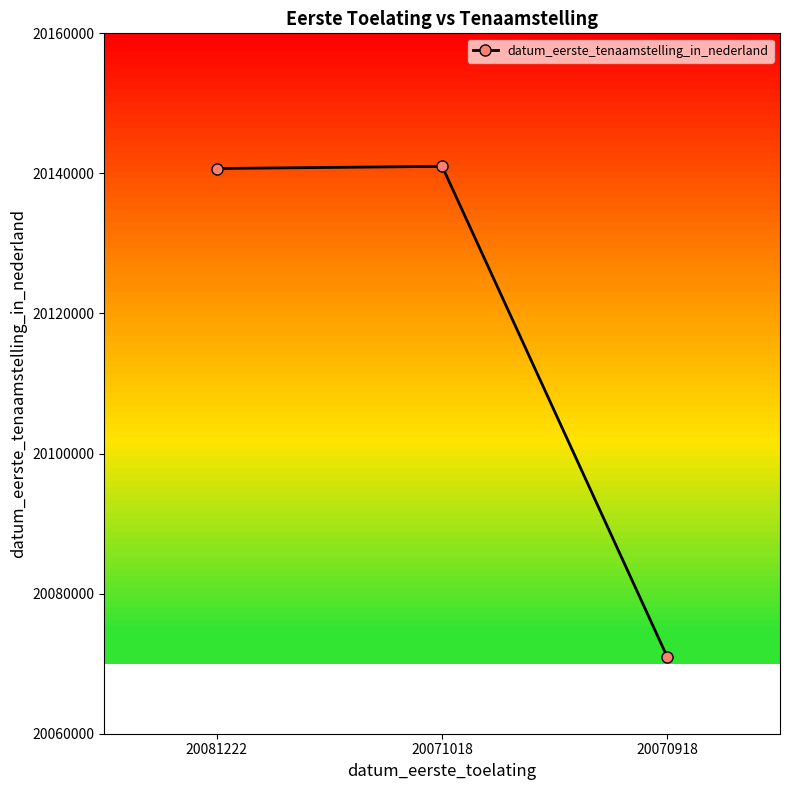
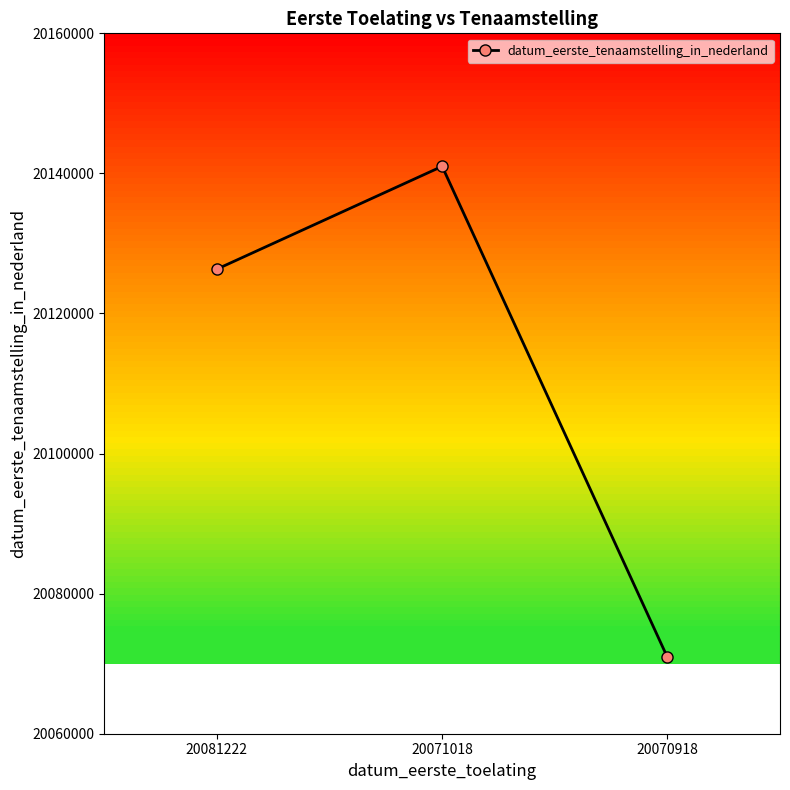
  {
-   "20081222": 20141000,
+   "20081222": 20126000,
    "20071018": 20141000,
    "20070918": 20071000
  }
